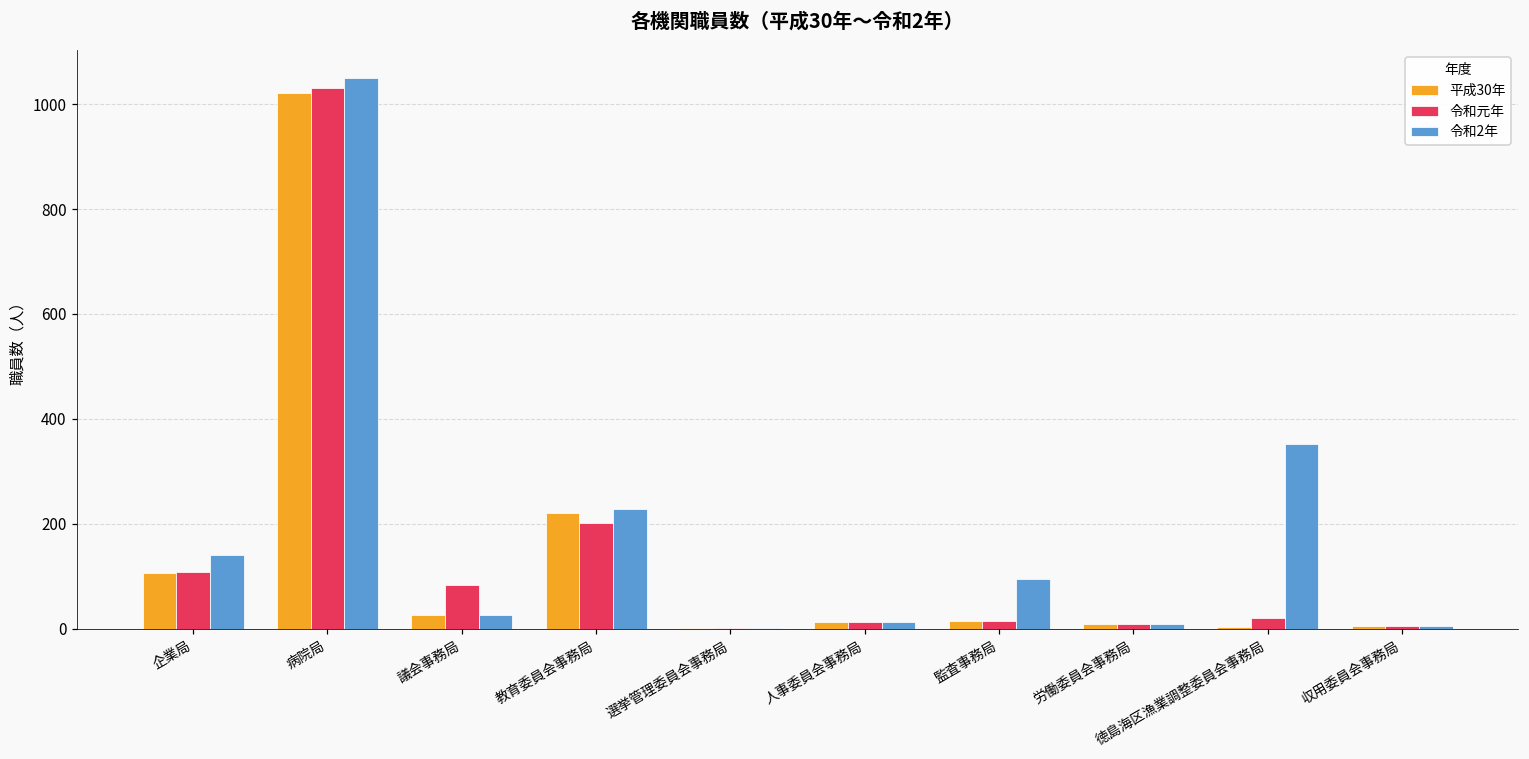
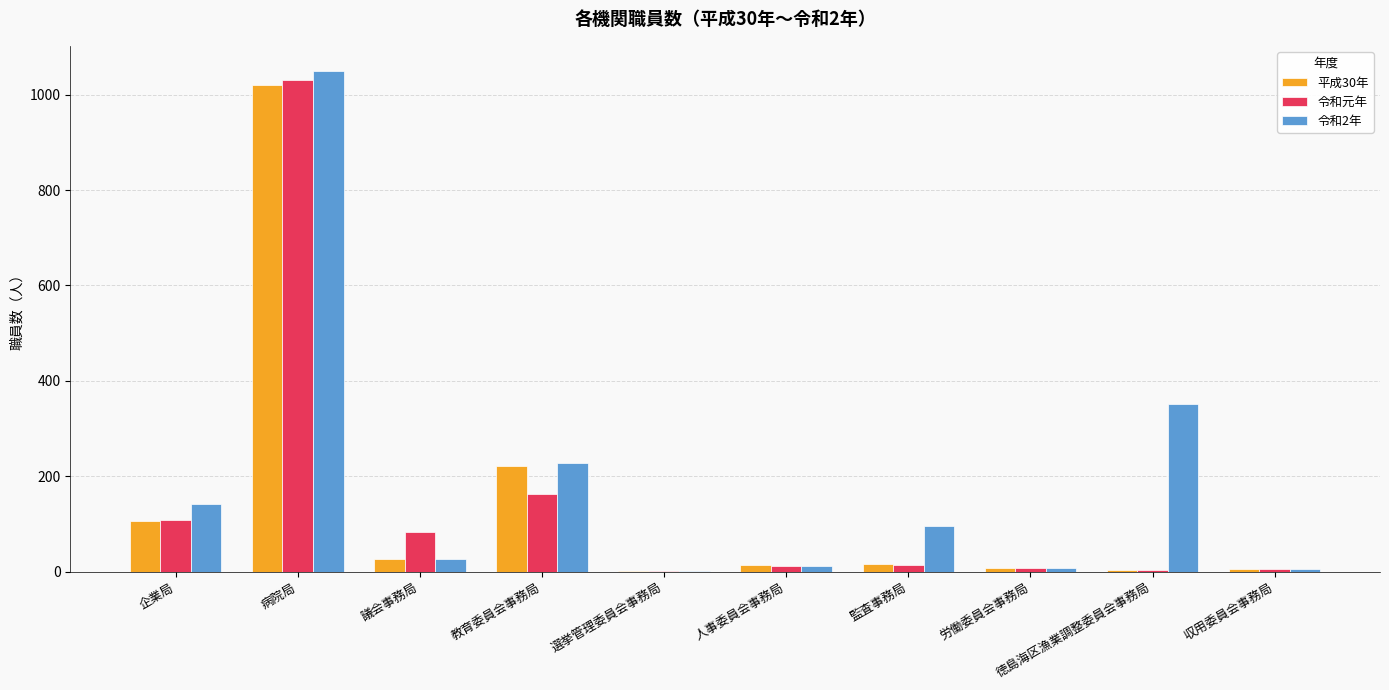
  {
    "平成30年": {
      "企業局": 110,
      "病院局": 1020,
      "議会事務局": 30,
      "教育委員会事務局": 220,
      "人事委員会事務局": 10,
      "監査事務局": 20,
      "労働委員会事務局": 10
    },
    "令和元年": {
      "企業局": 110,
      "病院局": 1030,
      "議会事務局": 80,
-     "教育委員会事務局": 200,
+     "教育委員会事務局": 160,
      "人事委員会事務局": 10,
      "監査事務局": 10,
      "労働委員会事務局": 10,
-     "徳島海区漁業調整委員会事務局": 20
+     "徳島海区漁業調整委員会事務局": 0
    },
    "令和2年": {
      "企業局": 140,
      "病院局": 1050,
      "議会事務局": 30,
      "教育委員会事務局": 230,
      "人事委員会事務局": 10,
      "監査事務局": 100,
      "労働委員会事務局": 10,
      "徳島海区漁業調整委員会事務局": 350
    }
  }
